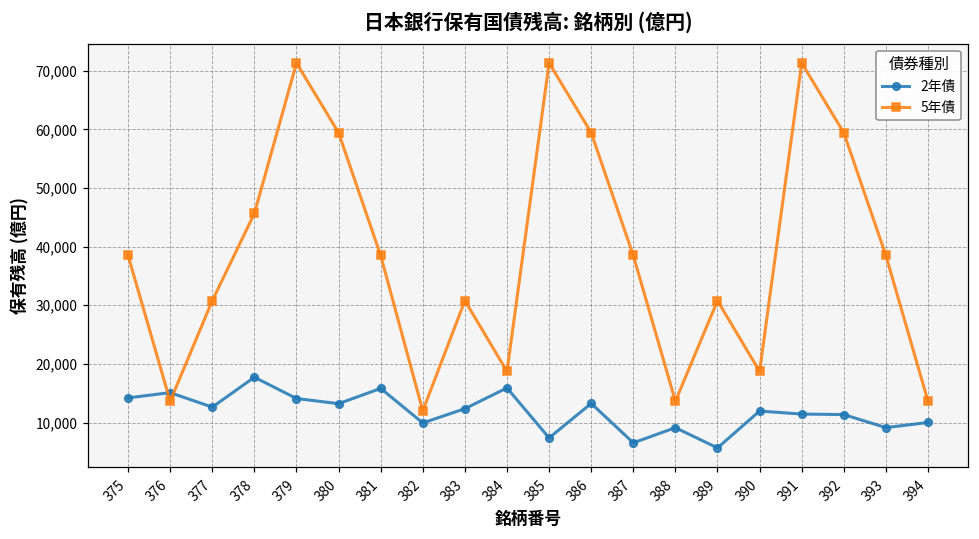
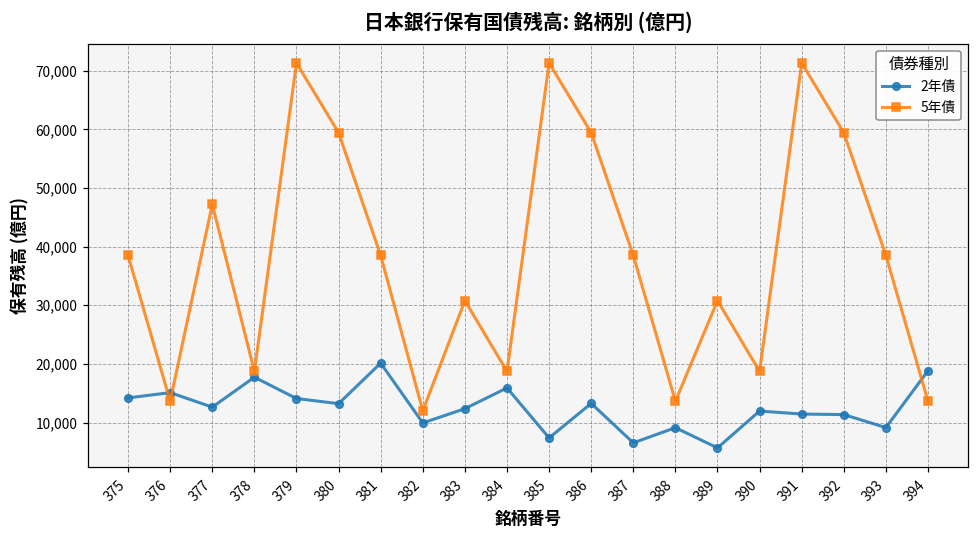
  {
    "2年債": {
      "375": "14,000",
      "376": "15,000",
      "377": "13,000",
      "378": "18,000",
      "379": "14,000",
      "380": "13,000",
-     "381": "16,000",
+     "381": "20,000",
      "382": "10,000",
      "383": "12,000",
      "384": "16,000",
      "385": "7,000",
      "386": "13,000",
      "387": "7,000",
      "388": "9,000",
      "389": "6,000",
      "390": "12,000",
      "391": "11,000",
      "392": "11,000",
      "393": "9,000",
-     "394": "10,000"
+     "394": "19,000"
    },
    "5年債": {
      "375": "38,000",
      "376": "14,000",
-     "377": "31,000",
-     "378": "46,000",
+     "377": "47,000",
+     "378": "19,000",
      "379": "71,000",
      "380": "59,000",
      "381": "38,000",
      "382": "12,000",
      "383": "31,000",
      "384": "19,000",
      "385": "71,000",
      "386": "59,000",
      "387": "38,000",
      "388": "14,000",
      "389": "31,000",
      "390": "19,000",
      "391": "71,000",
      "392": "59,000",
      "393": "38,000",
      "394": "14,000"
    }
  }
